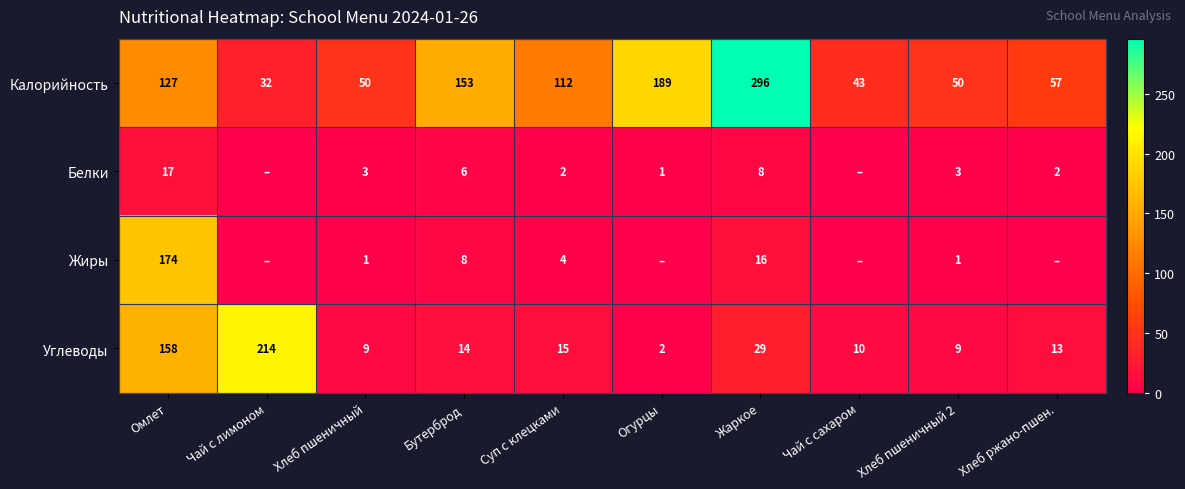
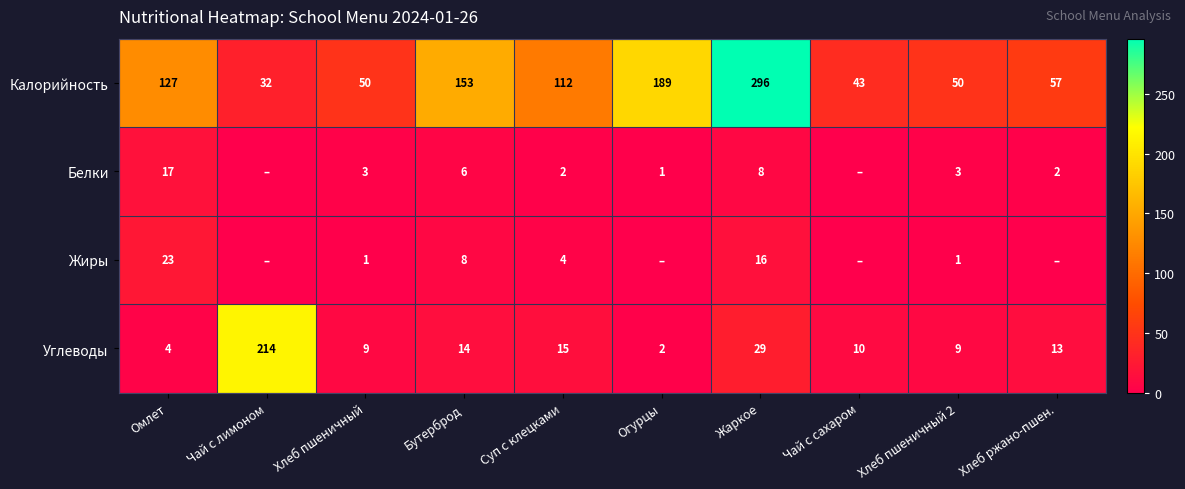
  {
    "Калорийность": {
      "Омлет": 127,
      "Чай с лимоном": 32,
      "Хлеб пшеничный": 50,
      "Бутерброд": 153,
      "Суп с клецками": 112,
      "Огурцы": 189,
      "Жаркое": 296,
      "Чай с сахаром": 43,
      "Хлеб пшеничный 2": 50,
      "Хлеб ржано-пшен.": 57
    },
    "Белки": {
      "Омлет": 17,
      "Хлеб пшеничный": 3,
      "Бутерброд": 6,
      "Суп с клецками": 2,
      "Огурцы": 1,
      "Жаркое": 8,
      "Хлеб пшеничный 2": 3,
      "Хлеб ржано-пшен.": 2
    },
    "Жиры": {
-     "Омлет": 174,
+     "Омлет": 23,
      "Хлеб пшеничный": 1,
      "Бутерброд": 8,
      "Суп с клецками": 4,
      "Жаркое": 16,
      "Хлеб пшеничный 2": 1
    },
    "Углеводы": {
-     "Омлет": 158,
+     "Омлет": 4,
      "Чай с лимоном": 214,
      "Хлеб пшеничный": 9,
      "Бутерброд": 14,
      "Суп с клецками": 15,
      "Огурцы": 2,
      "Жаркое": 29,
      "Чай с сахаром": 10,
      "Хлеб пшеничный 2": 9,
      "Хлеб ржано-пшен.": 13
    }
  }
